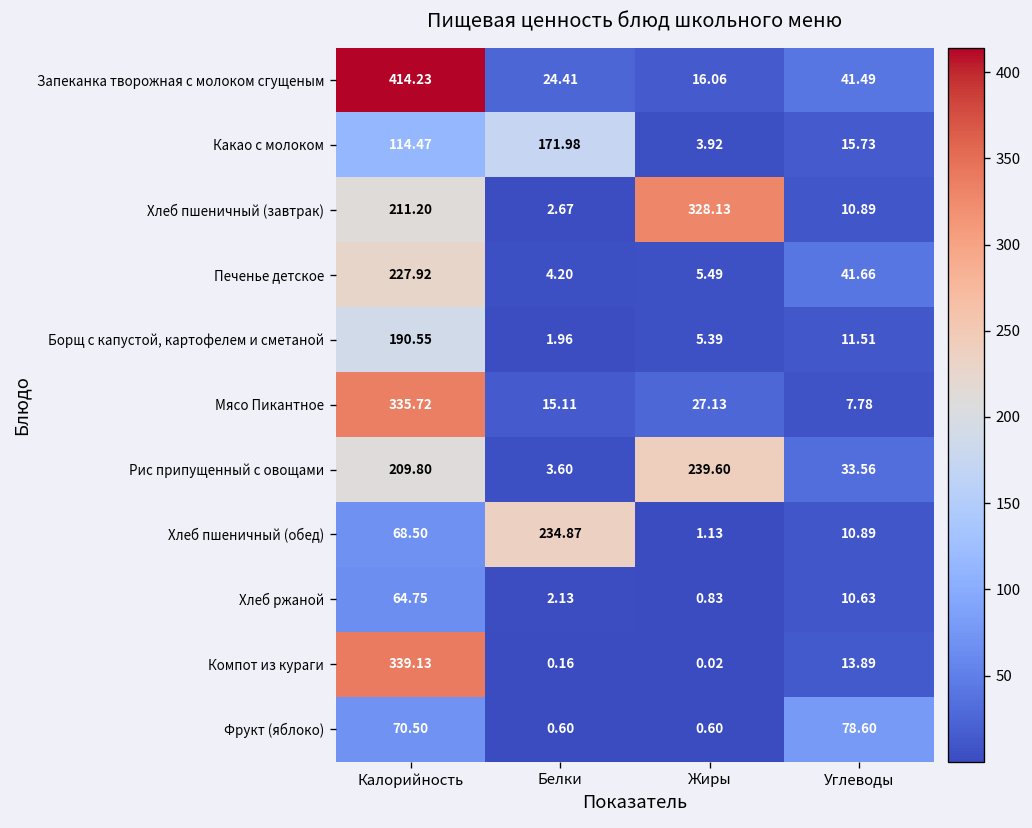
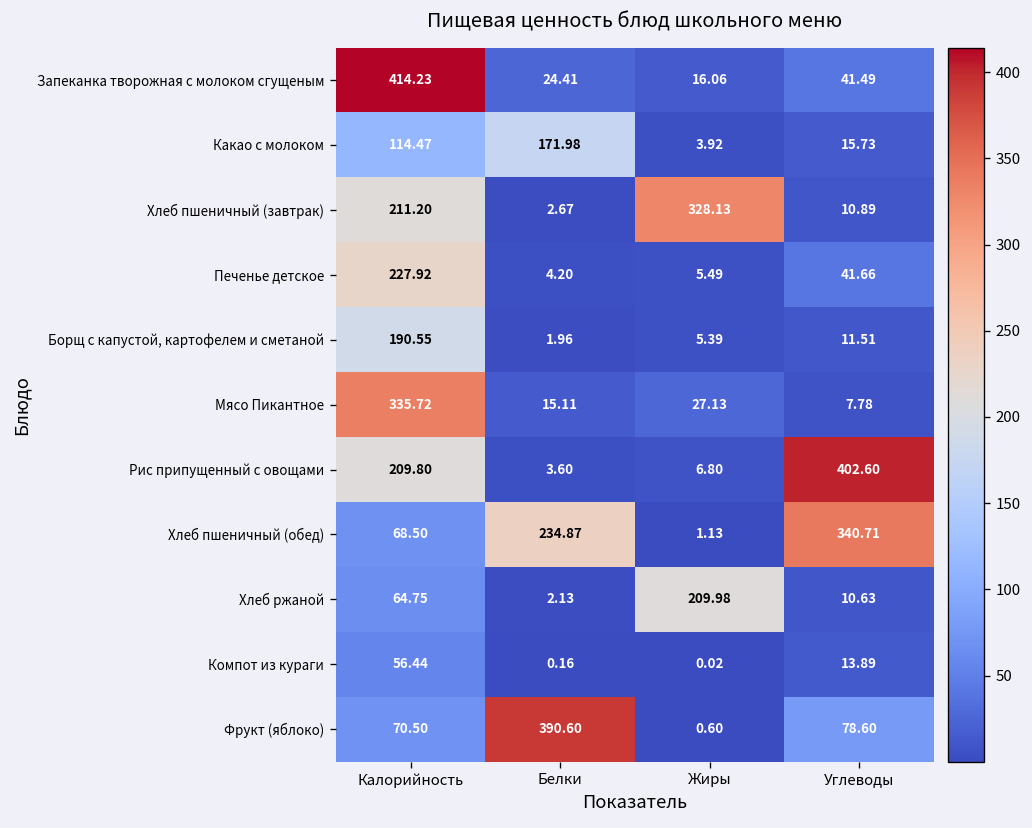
  {
    "Запеканка творожная с молоком сгущеным": {
      "Калорийность": 414.23,
      "Белки": 24.41,
      "Жиры": 16.06,
      "Углеводы": 41.49
    },
    "Какао с молоком": {
      "Калорийность": 114.47,
      "Белки": 171.98,
      "Жиры": 3.92,
      "Углеводы": 15.73
    },
    "Хлеб пшеничный (завтрак)": {
      "Калорийность": 211.20,
      "Белки": 2.67,
      "Жиры": 328.13,
      "Углеводы": 10.89
    },
    "Печенье детское": {
      "Калорийность": 227.92,
      "Белки": 4.20,
      "Жиры": 5.49,
      "Углеводы": 41.66
    },
    "Борщ с капустой, картофелем и сметаной": {
      "Калорийность": 190.55,
      "Белки": 1.96,
      "Жиры": 5.39,
      "Углеводы": 11.51
    },
    "Мясо Пикантное": {
      "Калорийность": 335.72,
      "Белки": 15.11,
      "Жиры": 27.13,
      "Углеводы": 7.78
    },
    "Рис припущенный с овощами": {
      "Калорийность": 209.80,
      "Белки": 3.60,
-     "Жиры": 239.60,
-     "Углеводы": 33.56
+     "Жиры": 6.80,
+     "Углеводы": 402.60
    },
    "Хлеб пшеничный (обед)": {
      "Калорийность": 68.50,
      "Белки": 234.87,
      "Жиры": 1.13,
-     "Углеводы": 10.89
+     "Углеводы": 340.71
    },
    "Хлеб ржаной": {
      "Калорийность": 64.75,
      "Белки": 2.13,
-     "Жиры": 0.83,
+     "Жиры": 209.98,
      "Углеводы": 10.63
    },
    "Компот из кураги": {
-     "Калорийность": 339.13,
+     "Калорийность": 56.44,
      "Белки": 0.16,
      "Жиры": 0.02,
      "Углеводы": 13.89
    },
    "Фрукт (яблоко)": {
      "Калорийность": 70.50,
-     "Белки": 0.60,
+     "Белки": 390.60,
      "Жиры": 0.60,
      "Углеводы": 78.60
    }
  }
